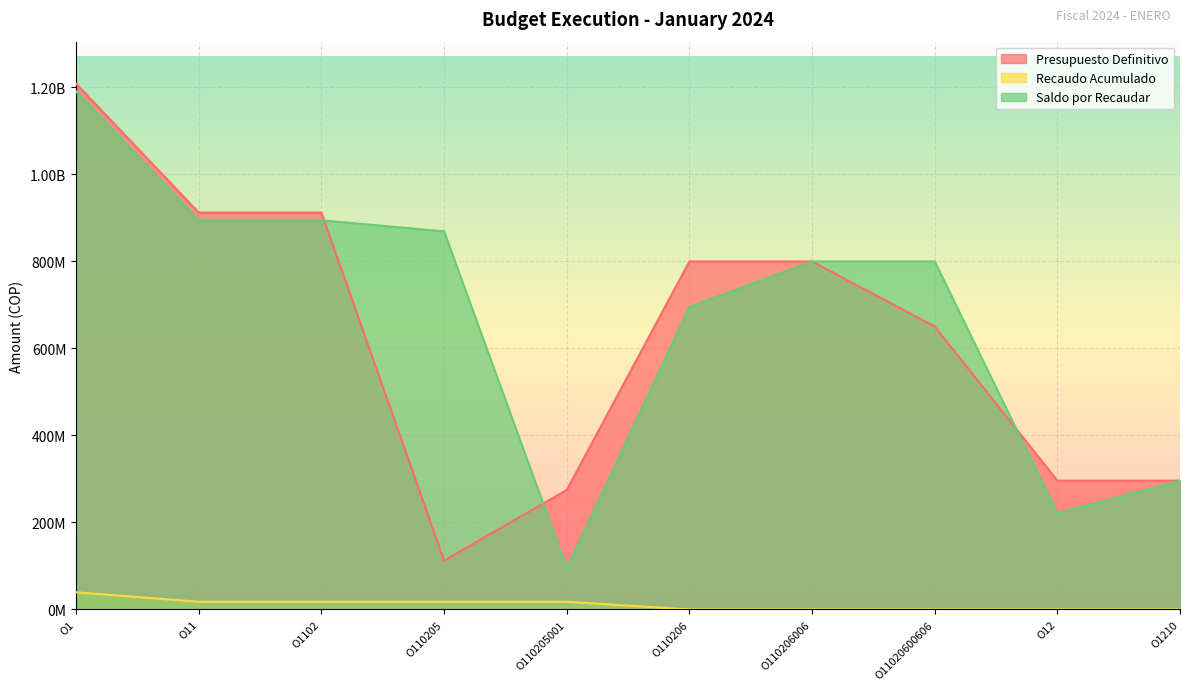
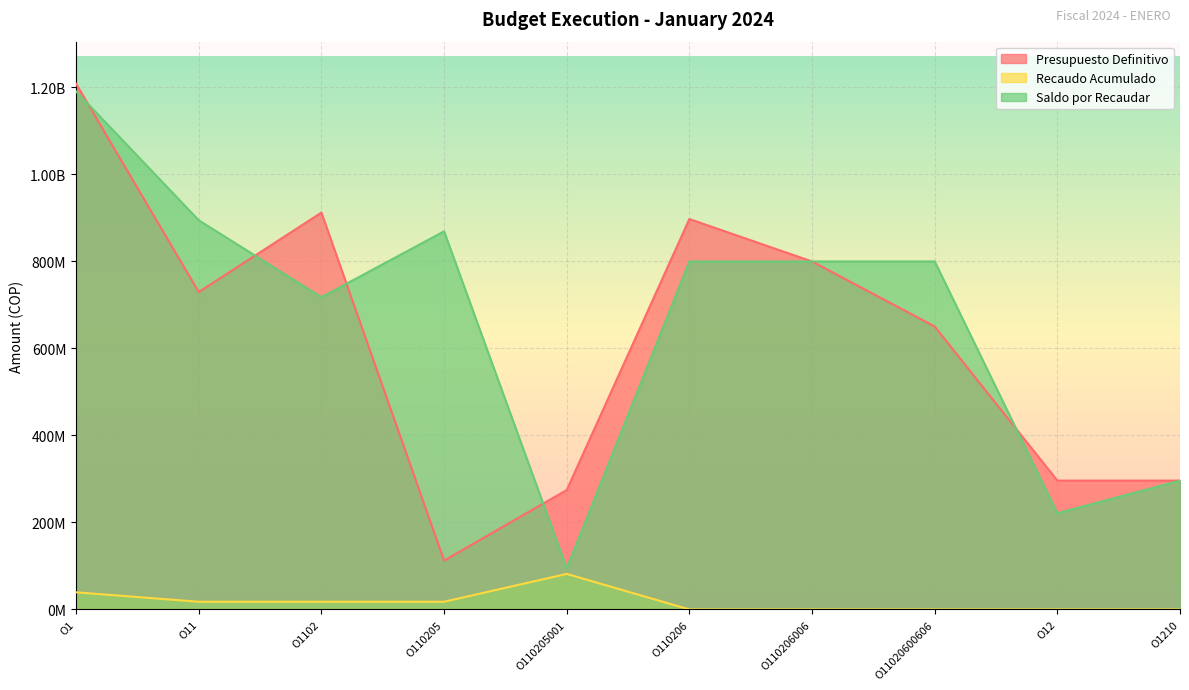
  {
    "Presupuesto Definitivo": {
      "O1": 1210000000,
-     "O11": 910000000,
+     "O11": 730000000,
      "O1102": 910000000,
      "O110205": 110000000,
      "O110205001": 270000000,
-     "O110206": 800000000,
+     "O110206": 900000000,
      "O11020600606": 650000000,
      "O12": 300000000
    },
    "Recaudo Acumulado": {
      "O1": 40000000,
      "O11": 20000000,
      "O1102": 20000000,
      "O110205": 20000000,
-     "O110205001": 20000000,
+     "O110205001": 80000000,
      "O110206": 0,
      "O110206006": 0,
      "O11020600606": 0,
      "O12": 0,
      "O1210": 0
    },
    "Saldo por Recaudar": {
      "O1": 1190000000,
      "O11": 890000000,
-     "O1102": 890000000,
+     "O1102": 720000000,
      "O110205": 870000000,
      "O110205001": 90000000,
-     "O110206": 700000000,
+     "O110206": 800000000,
      "O11020600606": 800000000,
      "O12": 220000000
    }
  }
